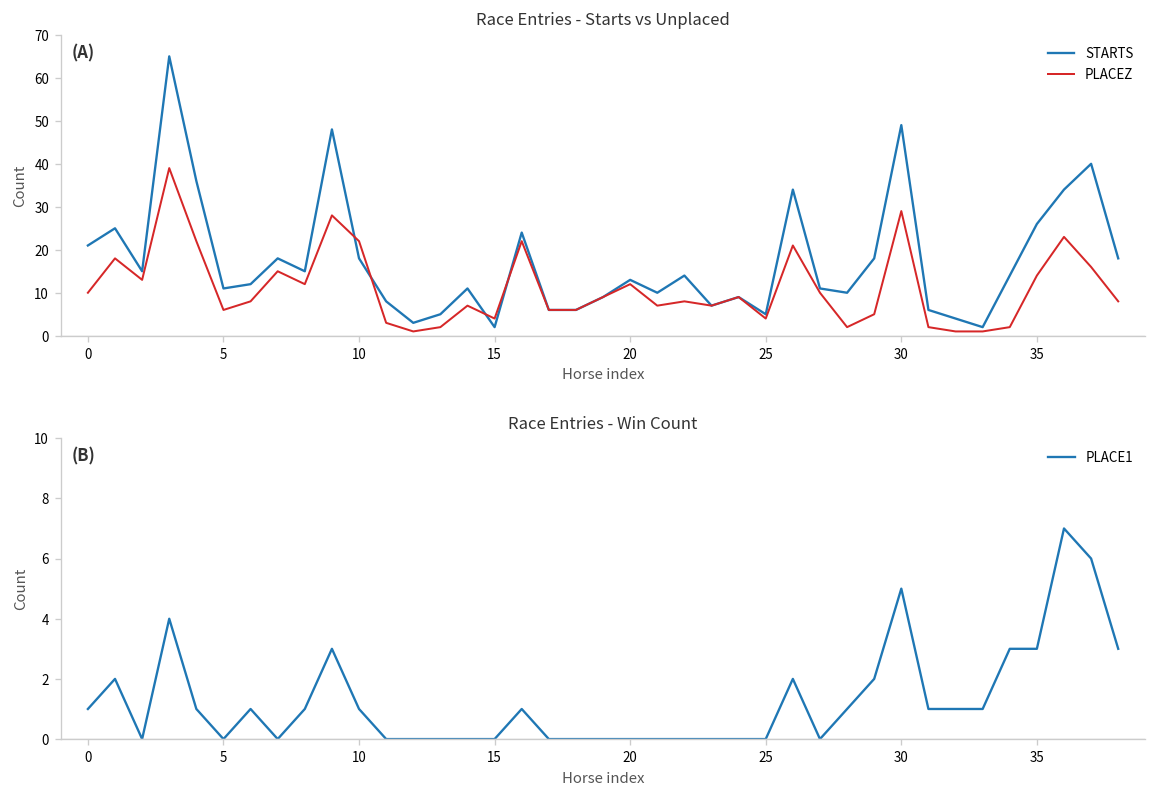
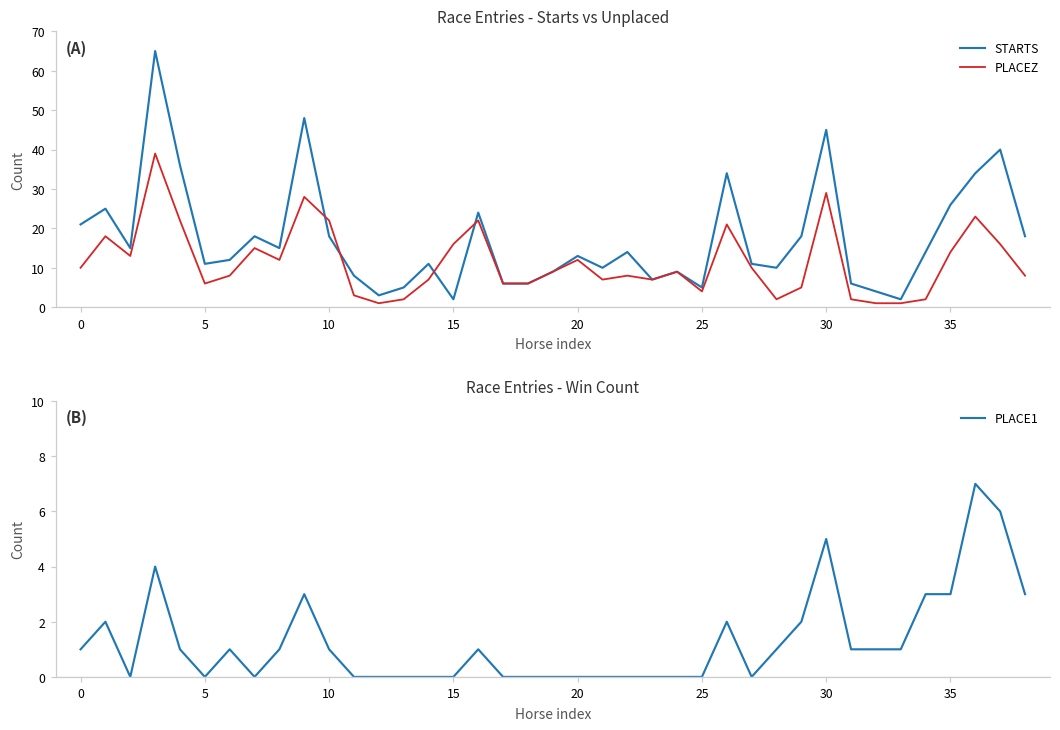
  {
    "Race Entries - Starts vs Unplaced": {
      "STARTS": {
        "0": 21,
        "5": 11,
        "10": 18,
        "15": 2,
        "20": 13,
        "25": 5,
-       "30": 49,
+       "30": 45,
        "35": 26
      },
      "PLACEZ": {
        "0": 10,
        "5": 6,
        "10": 22,
-       "15": 4,
+       "15": 16,
        "20": 12,
        "25": 4,
        "30": 29,
        "35": 14
      }
    },
    "Race Entries - Win Count": {
      "0": 1.0,
      "5": 0.0,
      "10": 1.0,
      "15": 0.0,
      "20": 0.0,
      "25": 0.0,
      "30": 5.0,
      "35": 3.0
    }
  }
